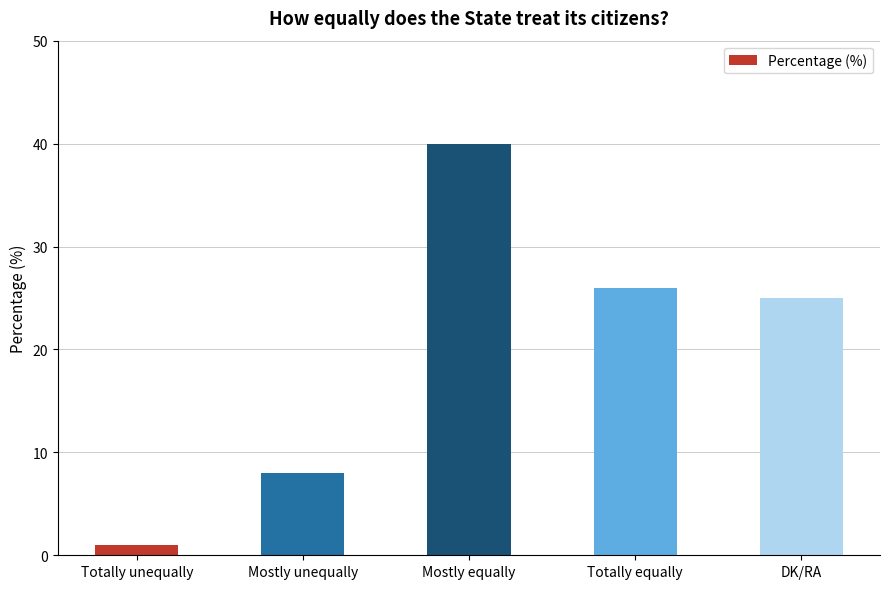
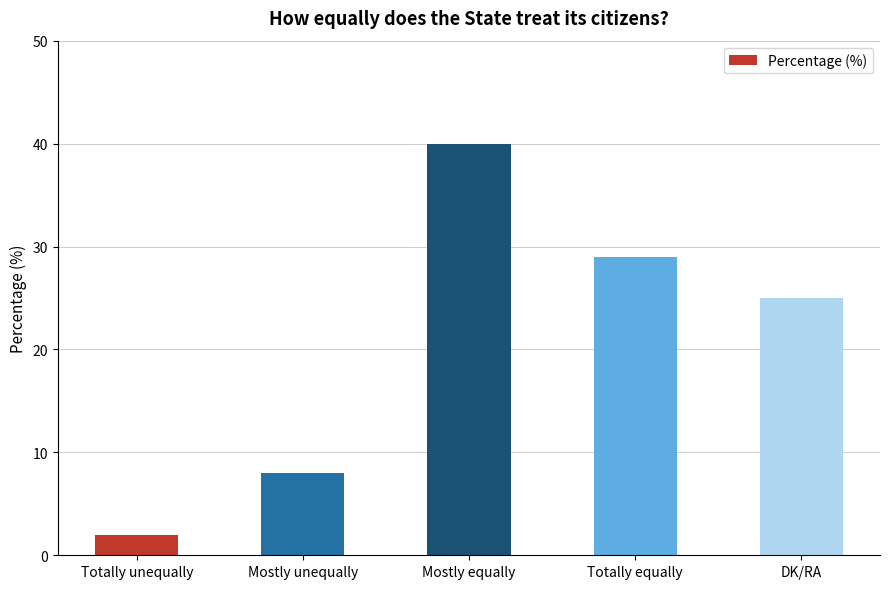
  {
-   "Totally unequally": 1,
+   "Totally unequally": 2,
    "Mostly unequally": 8,
    "Mostly equally": 40,
-   "Totally equally": 26,
+   "Totally equally": 29,
    "DK/RA": 25
  }
